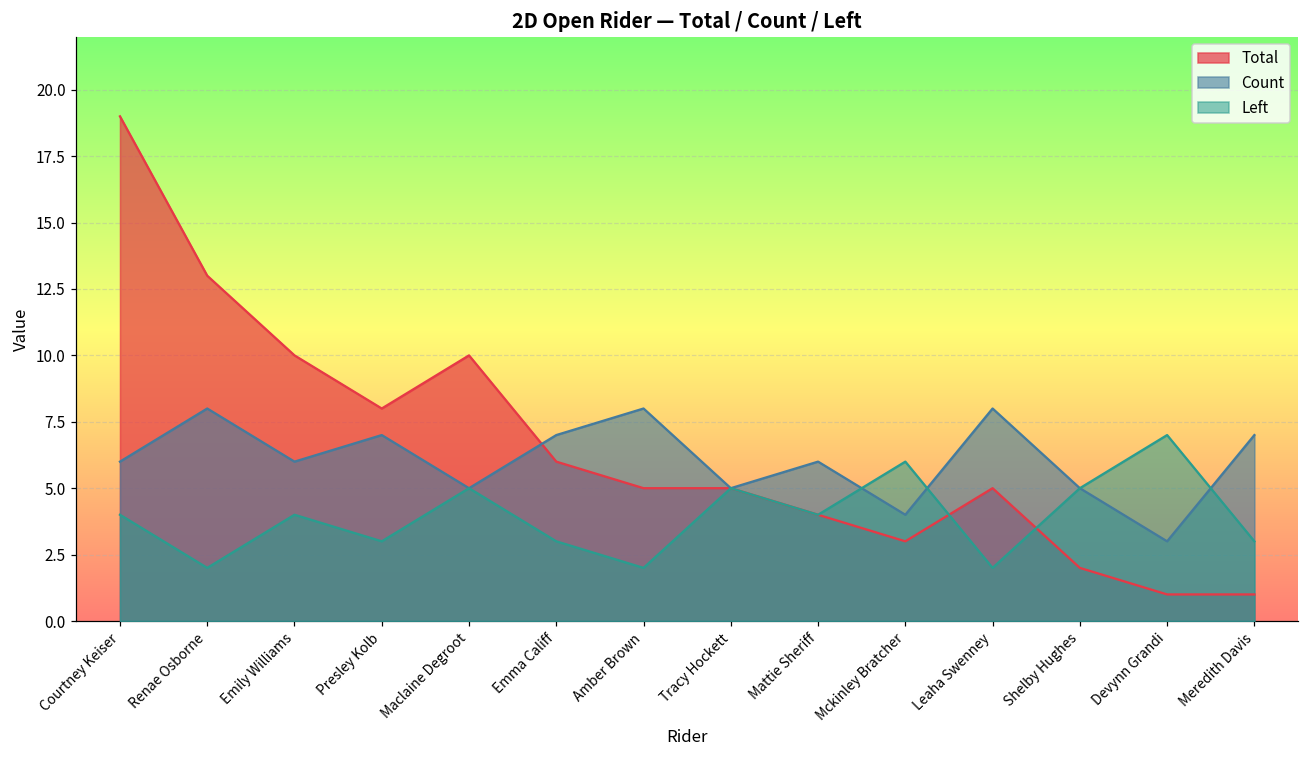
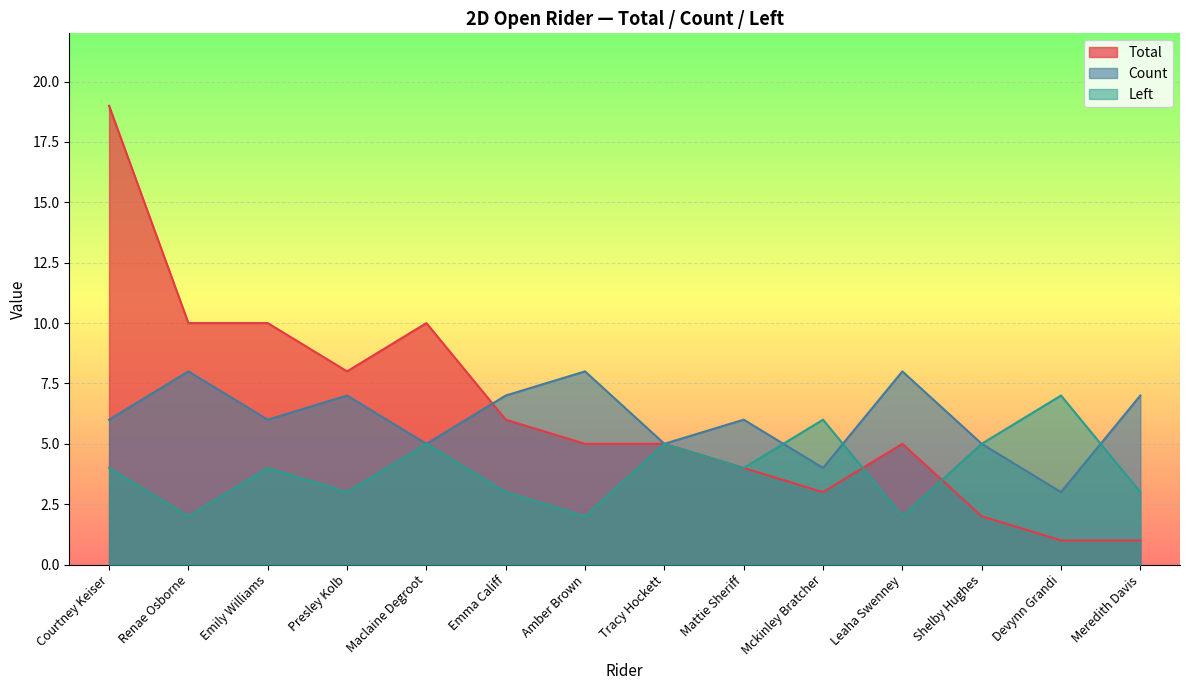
  {
    "Total": {
      "Courtney Keiser": 19,
-     "Renae Osborne": 13,
+     "Renae Osborne": 10,
      "Emily Williams": 10,
      "Presley Kolb": 8,
      "Maclaine Degroot": 10,
      "Emma Califf": 6,
      "Amber Brown": 5,
      "Mckinley Bratcher": 3,
      "Leaha Swenney": 5,
      "Shelby Hughes": 2,
      "Devynn Grandi": 1,
      "Meredith Davis": 1
    }
  }
